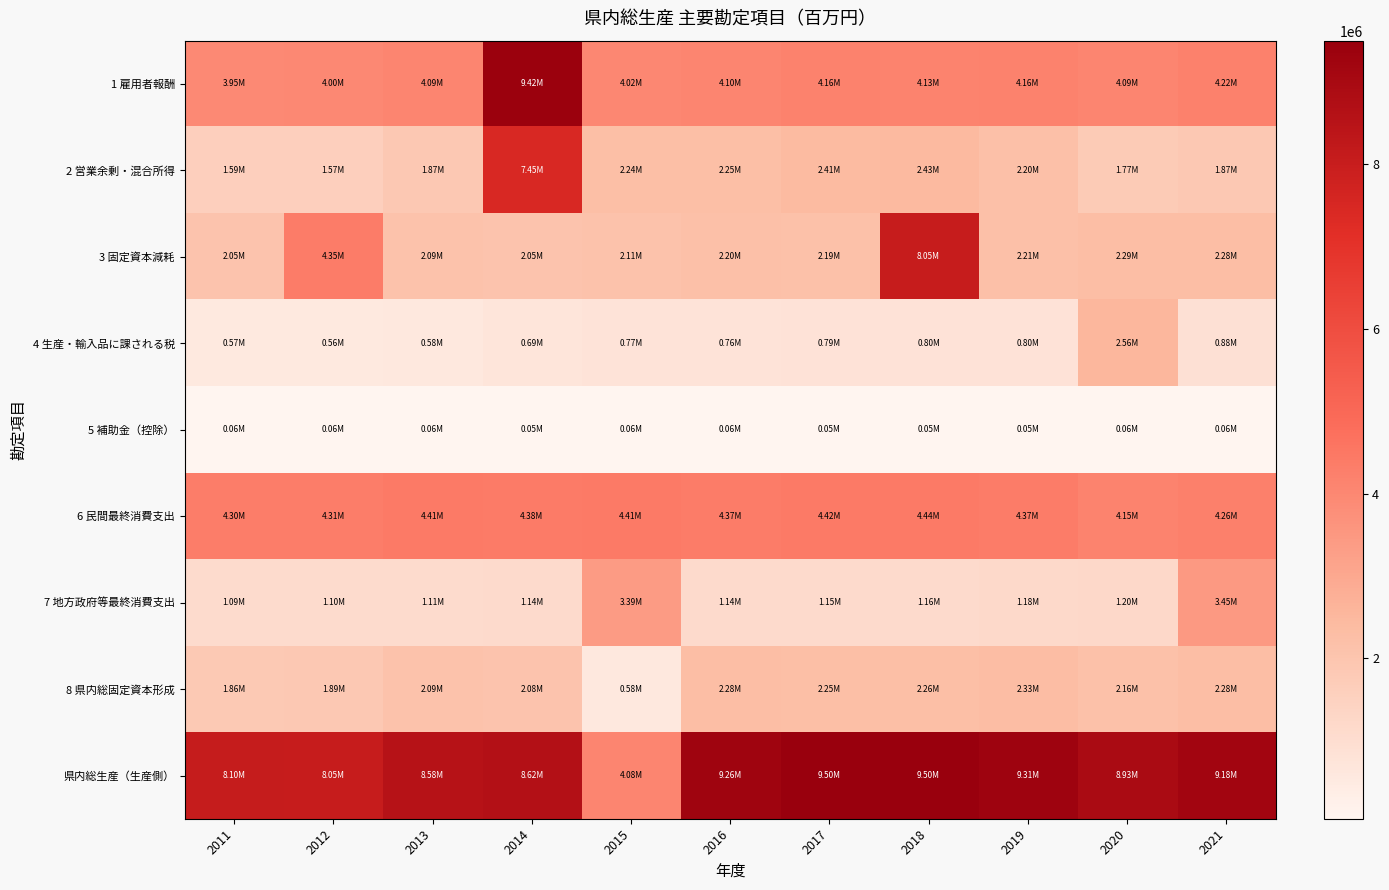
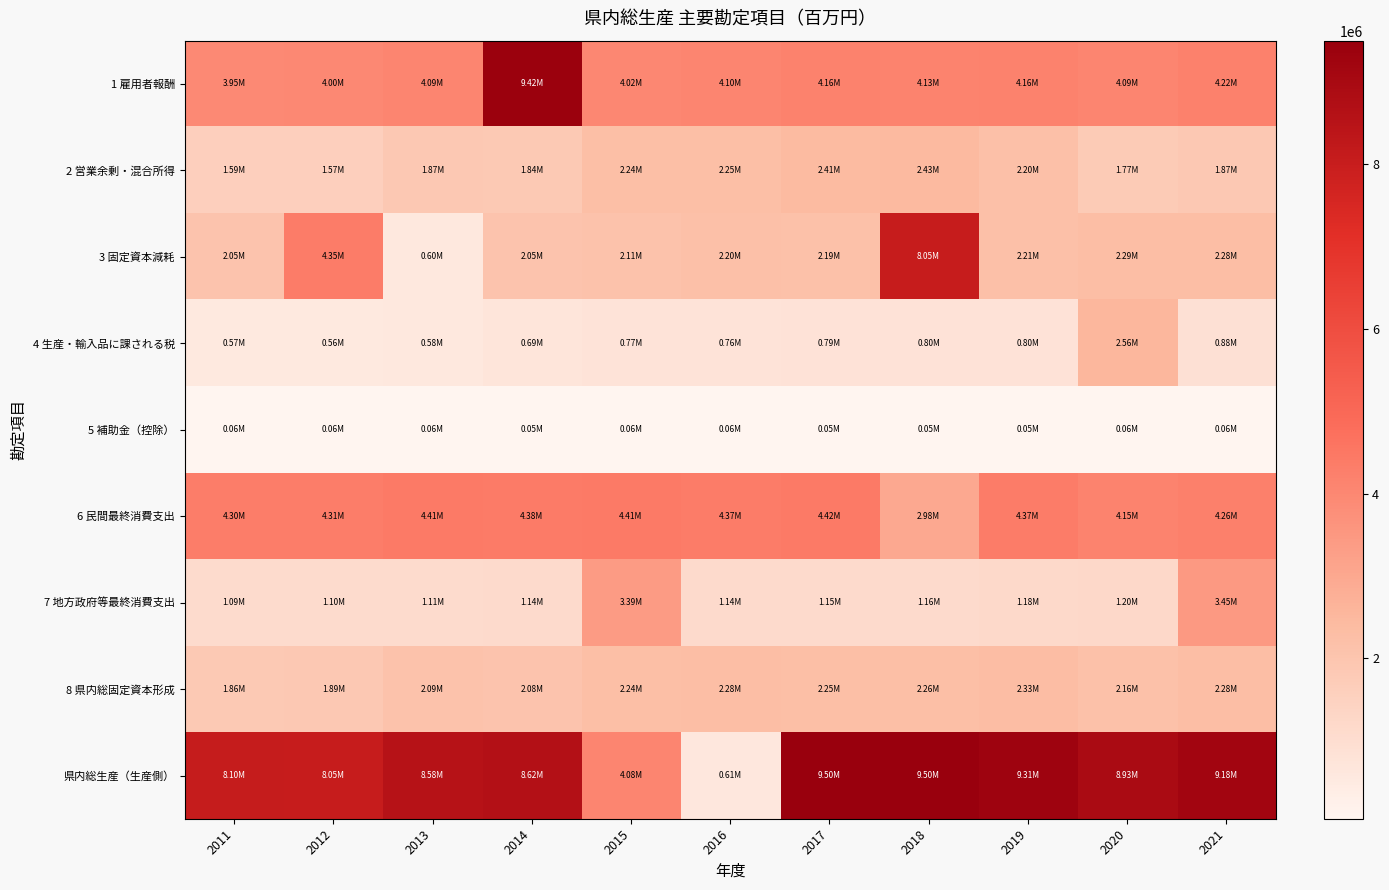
  {
    "1 雇用者報酬": {
      "2011": "3.95M",
      "2012": "4.00M",
      "2013": "4.09M",
      "2014": "9.42M",
      "2015": "4.02M",
      "2016": "4.10M",
      "2017": "4.16M",
      "2018": "4.13M",
      "2019": "4.16M",
      "2020": "4.09M",
      "2021": "4.22M"
    },
    "2 営業余剰・混合所得": {
      "2011": "1.59M",
      "2012": "1.57M",
      "2013": "1.87M",
-     "2014": "7.45M",
+     "2014": "1.84M",
      "2015": "2.24M",
      "2016": "2.25M",
      "2017": "2.41M",
      "2018": "2.43M",
      "2019": "2.20M",
      "2020": "1.77M",
      "2021": "1.87M"
    },
    "3 固定資本減耗": {
      "2011": "2.05M",
      "2012": "4.35M",
-     "2013": "2.09M",
+     "2013": "0.60M",
      "2014": "2.05M",
      "2015": "2.11M",
      "2016": "2.20M",
      "2017": "2.19M",
      "2018": "8.05M",
      "2019": "2.21M",
      "2020": "2.29M",
      "2021": "2.28M"
    },
    "4 生産・輸入品に課される税": {
      "2011": "0.57M",
      "2012": "0.56M",
      "2013": "0.58M",
      "2014": "0.69M",
      "2015": "0.77M",
      "2016": "0.76M",
      "2017": "0.79M",
      "2018": "0.80M",
      "2019": "0.80M",
      "2020": "2.56M",
      "2021": "0.88M"
    },
    "5 補助金（控除）": {
      "2011": "0.06M",
      "2012": "0.06M",
      "2013": "0.06M",
      "2014": "0.05M",
      "2015": "0.06M",
      "2016": "0.06M",
      "2017": "0.05M",
      "2018": "0.05M",
      "2019": "0.05M",
      "2020": "0.06M",
      "2021": "0.06M"
    },
    "6 民間最終消費支出": {
      "2011": "4.30M",
      "2012": "4.31M",
      "2013": "4.41M",
      "2014": "4.38M",
      "2015": "4.41M",
      "2016": "4.37M",
      "2017": "4.42M",
-     "2018": "4.44M",
+     "2018": "2.98M",
      "2019": "4.37M",
      "2020": "4.15M",
      "2021": "4.26M"
    },
    "7 地方政府等最終消費支出": {
      "2011": "1.09M",
      "2012": "1.10M",
      "2013": "1.11M",
      "2014": "1.14M",
      "2015": "3.39M",
      "2016": "1.14M",
      "2017": "1.15M",
      "2018": "1.16M",
      "2019": "1.18M",
      "2020": "1.20M",
      "2021": "3.45M"
    },
    "8 県内総固定資本形成": {
      "2011": "1.86M",
      "2012": "1.89M",
      "2013": "2.09M",
      "2014": "2.08M",
-     "2015": "0.58M",
+     "2015": "2.24M",
      "2016": "2.28M",
      "2017": "2.25M",
      "2018": "2.26M",
      "2019": "2.33M",
      "2020": "2.16M",
      "2021": "2.28M"
    },
    "県内総生産（生産側）": {
      "2011": "8.10M",
      "2012": "8.05M",
      "2013": "8.58M",
      "2014": "8.62M",
      "2015": "4.08M",
-     "2016": "9.26M",
+     "2016": "0.61M",
      "2017": "9.50M",
      "2018": "9.50M",
      "2019": "9.31M",
      "2020": "8.93M",
      "2021": "9.18M"
    }
  }
